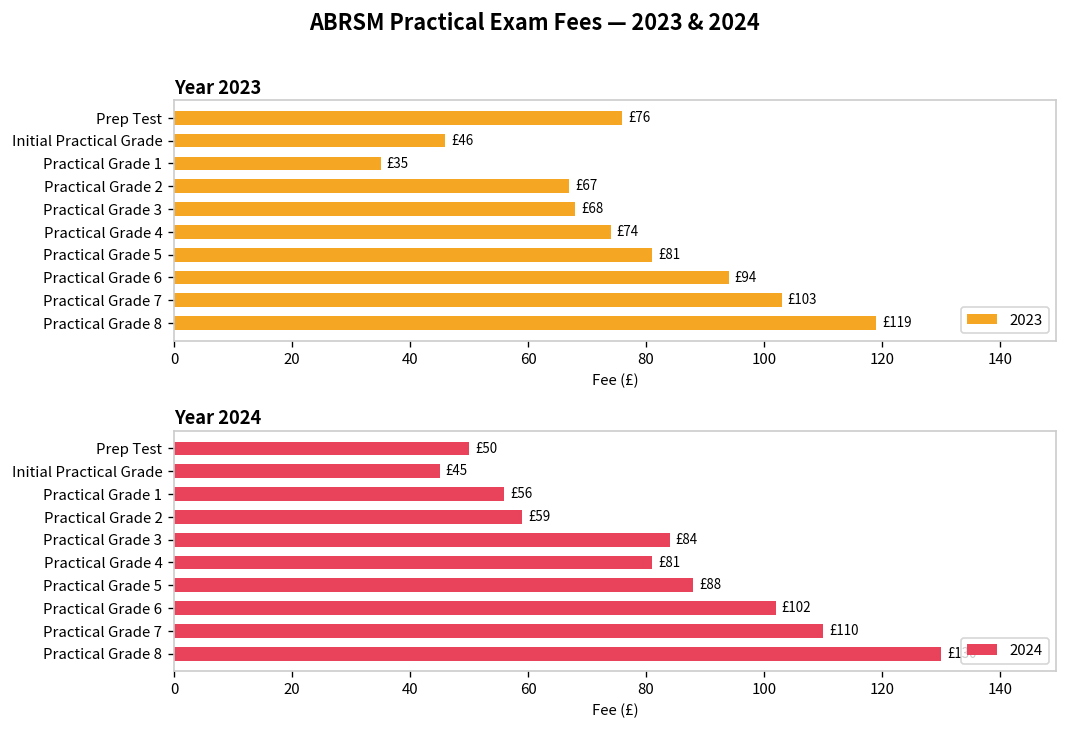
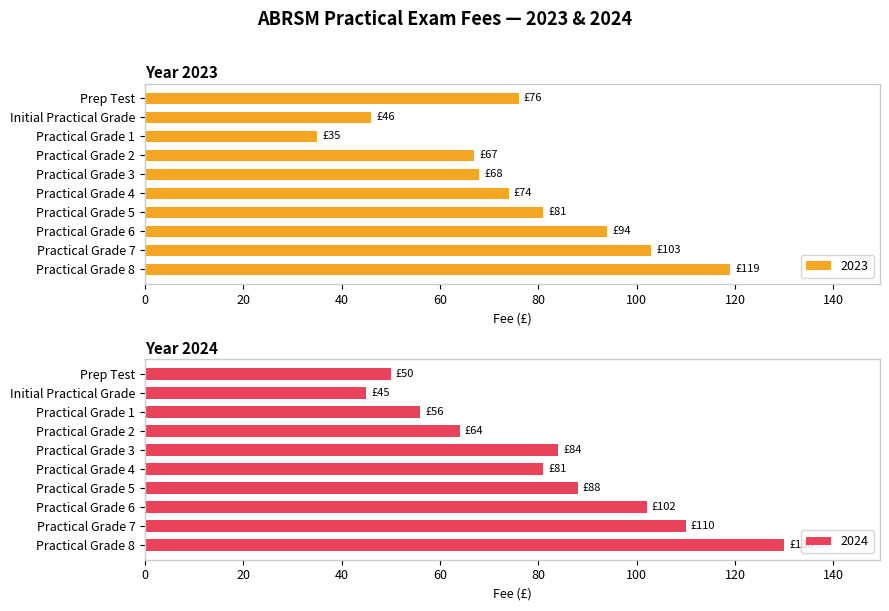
  {
    "Year 2023": {
      "Prep Test": "£76",
      "Initial Practical Grade": "£46",
      "Practical Grade 1": "£35",
      "Practical Grade 2": "£67",
      "Practical Grade 3": "£68",
      "Practical Grade 4": "£74",
      "Practical Grade 5": "£81",
      "Practical Grade 6": "£94",
      "Practical Grade 7": "£103",
      "Practical Grade 8": "£119"
    },
    "Year 2024": {
      "Prep Test": "£50",
      "Initial Practical Grade": "£45",
      "Practical Grade 1": "£56",
-     "Practical Grade 2": "£59",
+     "Practical Grade 2": "£64",
      "Practical Grade 3": "£84",
      "Practical Grade 4": "£81",
      "Practical Grade 5": "£88",
      "Practical Grade 6": "£102",
      "Practical Grade 7": "£110"
    }
  }
